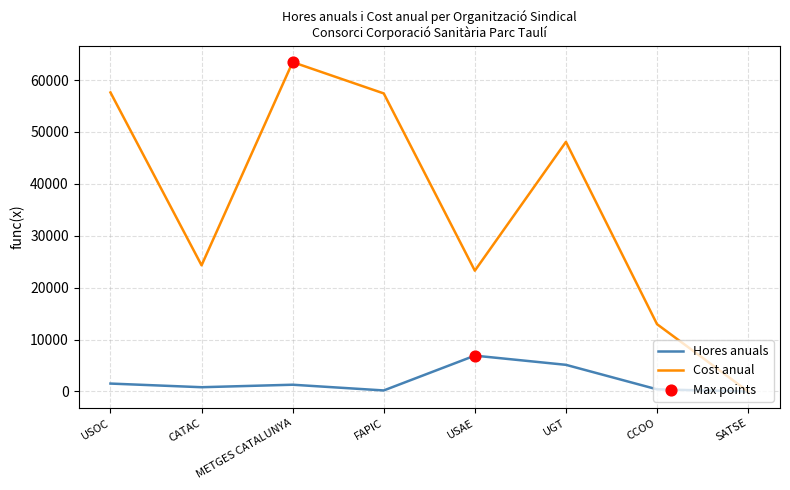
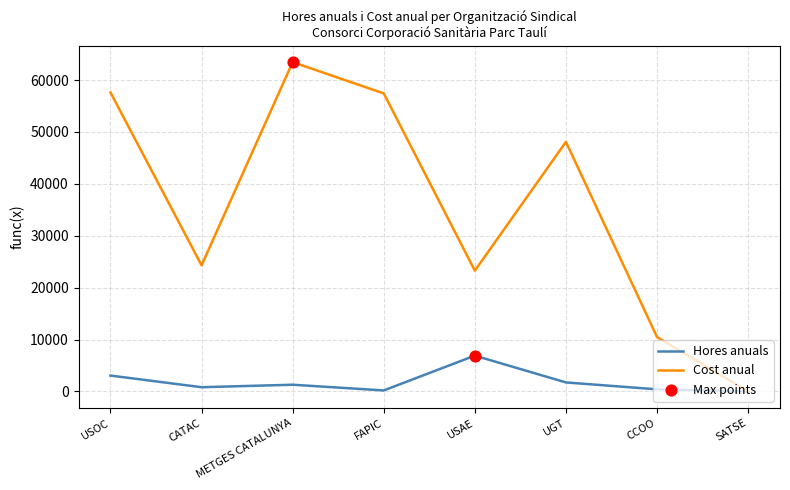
  {
    "Hores anuals": {
-     "USOC": 2000,
+     "USOC": 3000,
      "CATAC": 1000,
      "METGES CATALUNYA": 1000,
      "FAPIC": 0,
-     "UGT": 5000
+     "UGT": 2000
    },
    "Cost anual": {
      "USOC": 58000,
      "CATAC": 24000,
      "FAPIC": 57000,
      "USAE": 23000,
      "UGT": 48000,
-     "CCOO": 13000
+     "CCOO": 10000
    }
  }
